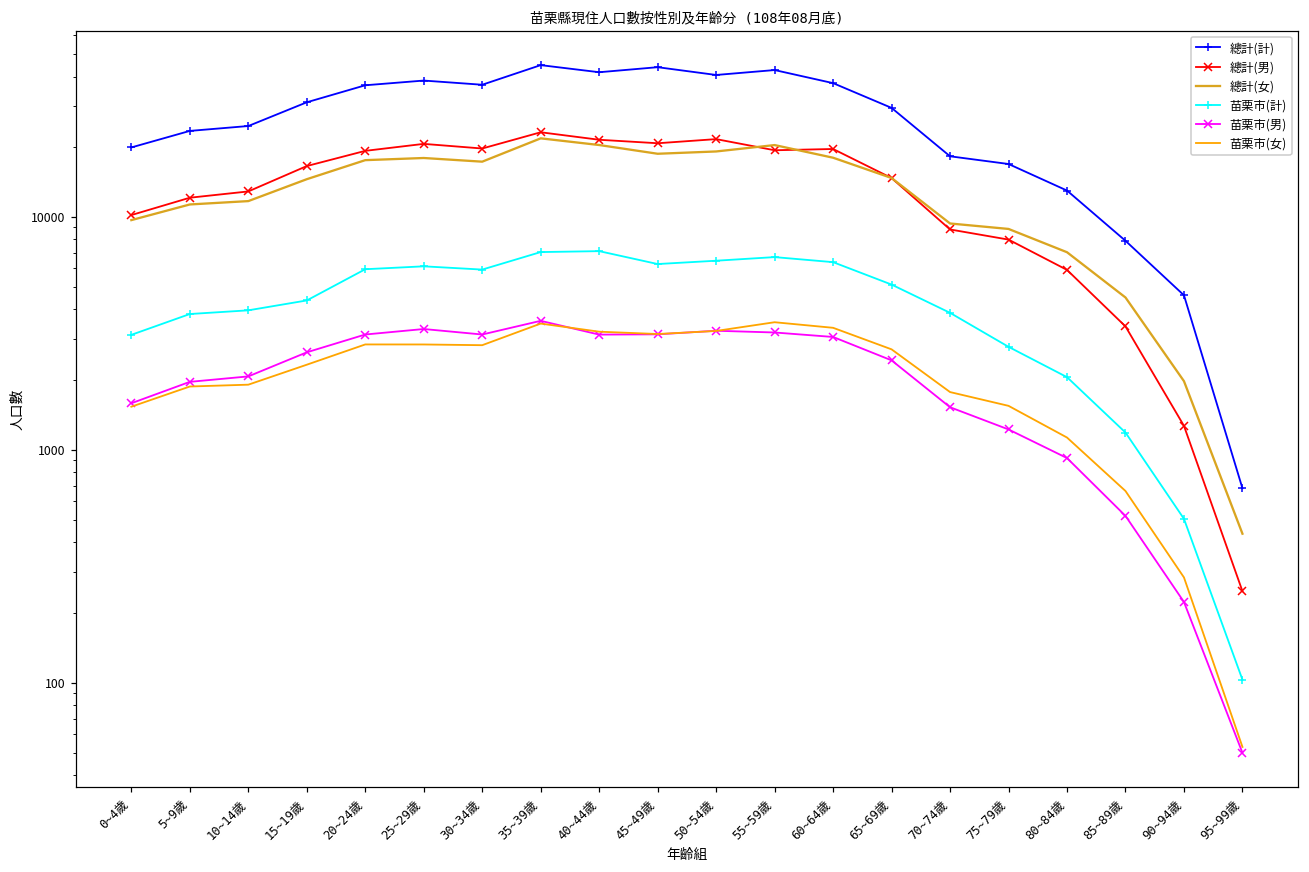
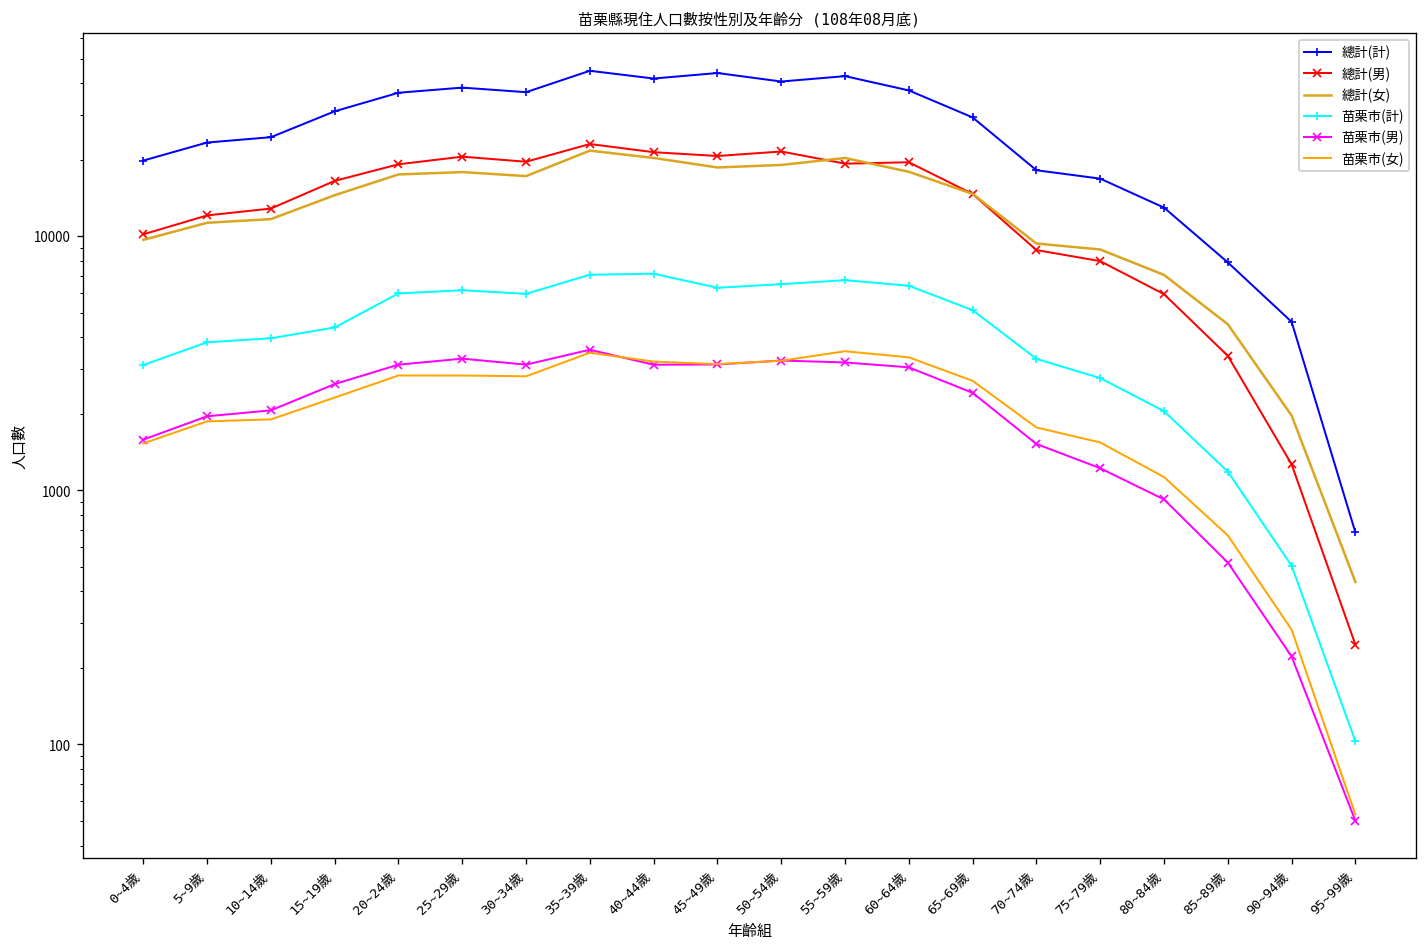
  {
    "總計(計)": {
      "0~4歲": 20000,
      "5~9歲": 23000,
      "10~14歲": 25000,
      "15~19歲": 31000,
      "20~24歲": 37000,
      "25~29歲": 38000,
      "30~34歲": 37000,
      "35~39歲": 45000,
      "40~44歲": 42000,
      "45~49歲": 44000,
      "50~54歲": 41000,
      "55~59歲": 43000,
      "60~64歲": 37000,
      "65~69歲": 29000,
      "70~74歲": 18000,
      "75~79歲": 17000,
      "80~84歲": 13000,
      "85~89歲": 7900,
      "90~94歲": 4600,
      "95~99歲": 680
    },
    "總計(男)": {
      "0~4歲": 10000,
      "5~9歲": 12000,
      "10~14歲": 13000,
      "15~19歲": 17000,
      "20~24歲": 19000,
      "25~29歲": 21000,
      "30~34歲": 20000,
      "35~39歲": 23000,
      "40~44歲": 21000,
      "45~49歲": 21000,
      "50~54歲": 22000,
      "55~59歲": 19000,
      "60~64歲": 20000,
      "70~74歲": 8800,
      "75~79歲": 8000,
      "80~84歲": 5900,
      "85~89歲": 3400,
      "90~94歲": 1300,
      "95~99歲": 250
    },
    "苗栗市(計)": {
      "0~4歲": 3100,
      "5~9歲": 3800,
      "10~14歲": 4000,
      "15~19歲": 4400,
      "20~24歲": 6000,
      "25~29歲": 6100,
      "30~34歲": 5900,
      "35~39歲": 7100,
      "40~44歲": 7100,
      "45~49歲": 6300,
      "50~54歲": 6500,
      "55~59歲": 6700,
      "60~64歲": 6400,
      "65~69歲": 5100,
-     "70~74歲": 3900,
+     "70~74歲": 3300,
      "75~79歲": 2800,
      "80~84歲": 2000,
      "85~89歲": 1200,
      "90~94歲": 510,
      "95~99歲": 100
    },
    "苗栗市(男)": {
      "0~4歲": 1600,
      "5~9歲": 2000,
      "10~14歲": 2100,
      "15~19歲": 2600,
      "20~24歲": 3100,
      "25~29歲": 3300,
      "30~34歲": 3100,
      "40~44歲": 3100,
      "55~59歲": 3200,
      "60~64歲": 3000,
      "65~69歲": 2400,
      "70~74歲": 1500,
      "75~79歲": 1200,
      "80~84歲": 900,
      "85~89歲": 520,
      "90~94歲": 220,
      "95~99歲": 50
    }
  }
